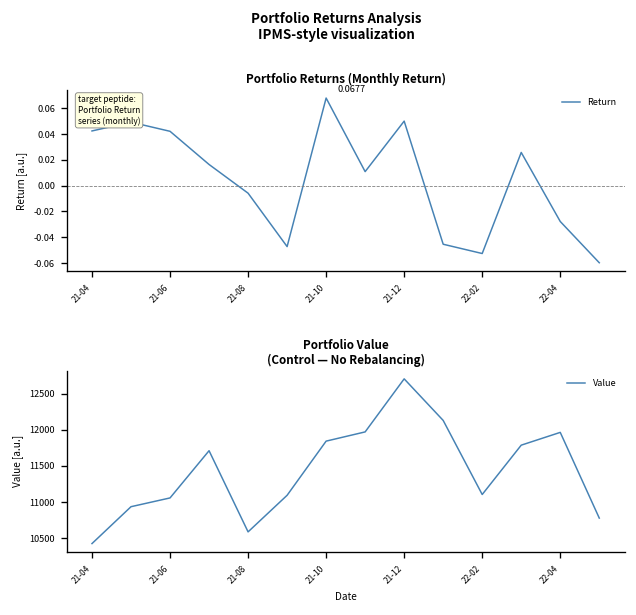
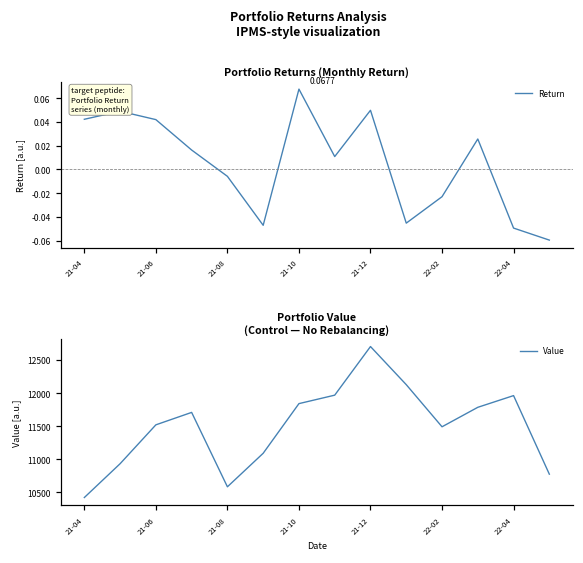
  {
    "Portfolio Returns (Monthly Return)": {
      "21-04": 0.042,
      "21-06": 0.042,
      "21-08": -0.006,
      "21-12": 0.050,
-     "22-02": -0.053,
-     "22-04": -0.028
+     "22-02": -0.023,
+     "22-04": -0.049
    },
    "Portfolio Value (Control — No Rebalancing)": {
      "21-04": 10400,
-     "21-06": 11100,
+     "21-06": 11500,
      "21-08": 10600,
      "21-10": 11800,
      "21-12": 12700,
-     "22-02": 11100,
+     "22-02": 11500,
      "22-04": 12000
    }
  }
